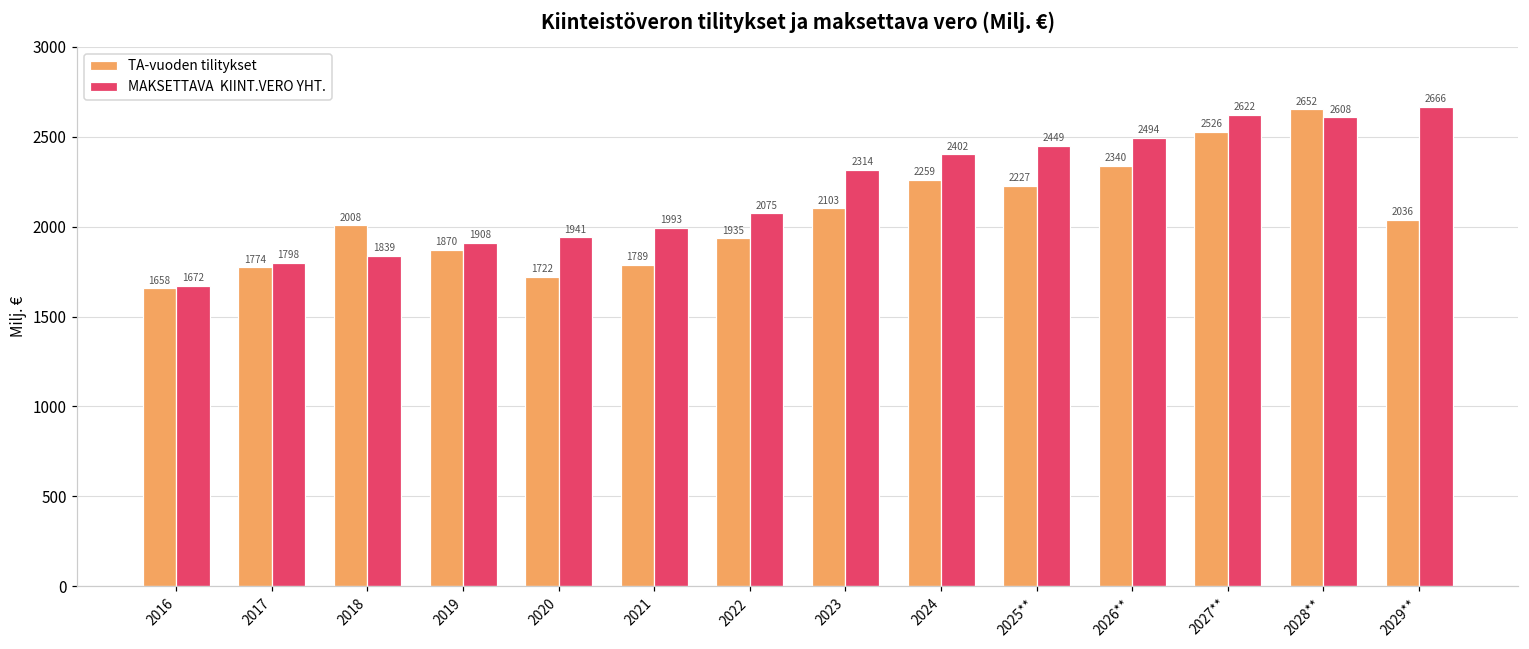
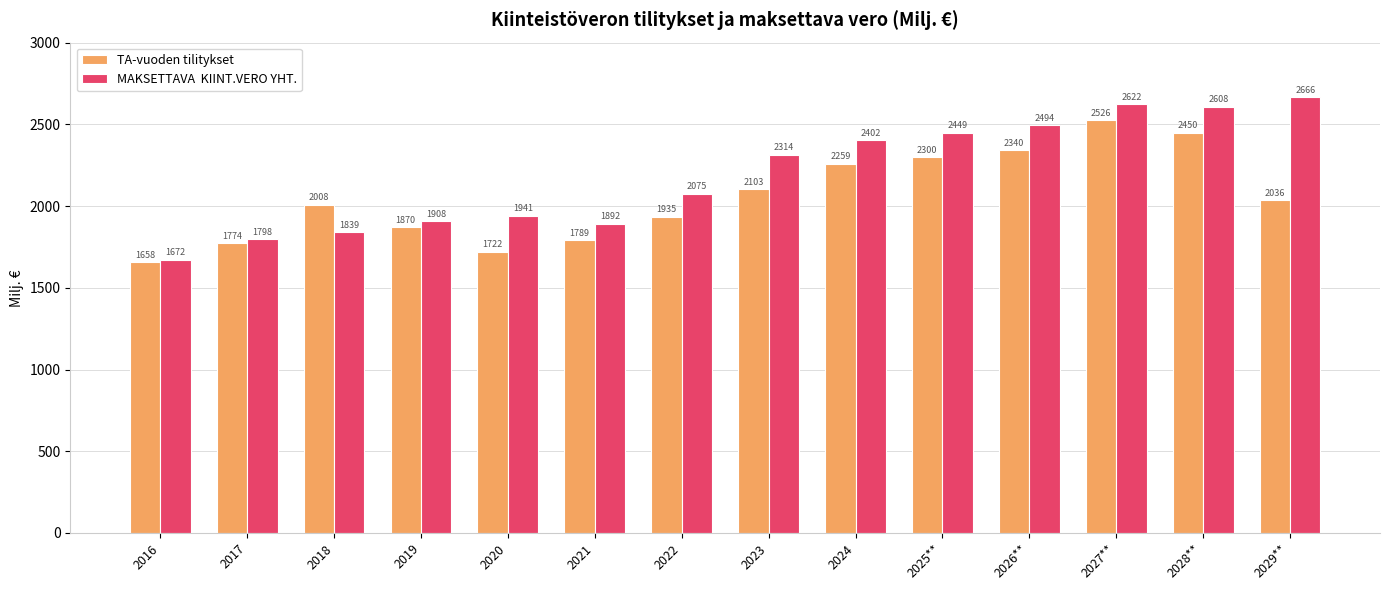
  {
    "TA-vuoden tilitykset": {
      "2016": 1658,
      "2017": 1774,
      "2018": 2008,
      "2019": 1870,
      "2020": 1722,
      "2021": 1789,
      "2022": 1935,
      "2023": 2103,
      "2024": 2259,
-     "2025**": 2227,
+     "2025**": 2300,
      "2026**": 2340,
      "2027**": 2526,
-     "2028**": 2652,
+     "2028**": 2450,
      "2029**": 2036
    },
    "MAKSETTAVA KIINT.VERO YHT.": {
      "2016": 1672,
      "2017": 1798,
      "2018": 1839,
      "2019": 1908,
      "2020": 1941,
-     "2021": 1993,
+     "2021": 1892,
      "2022": 2075,
      "2023": 2314,
      "2024": 2402,
      "2025**": 2449,
      "2026**": 2494,
      "2027**": 2622,
      "2028**": 2608,
      "2029**": 2666
    }
  }
